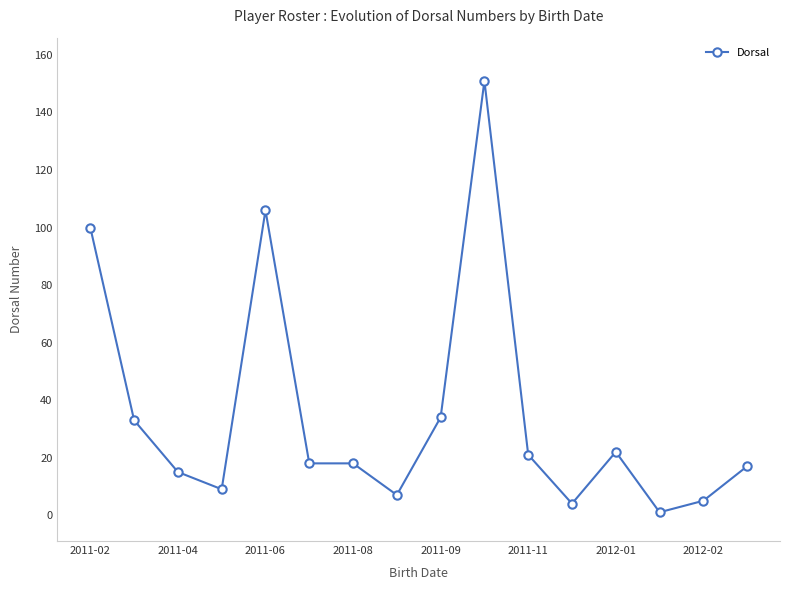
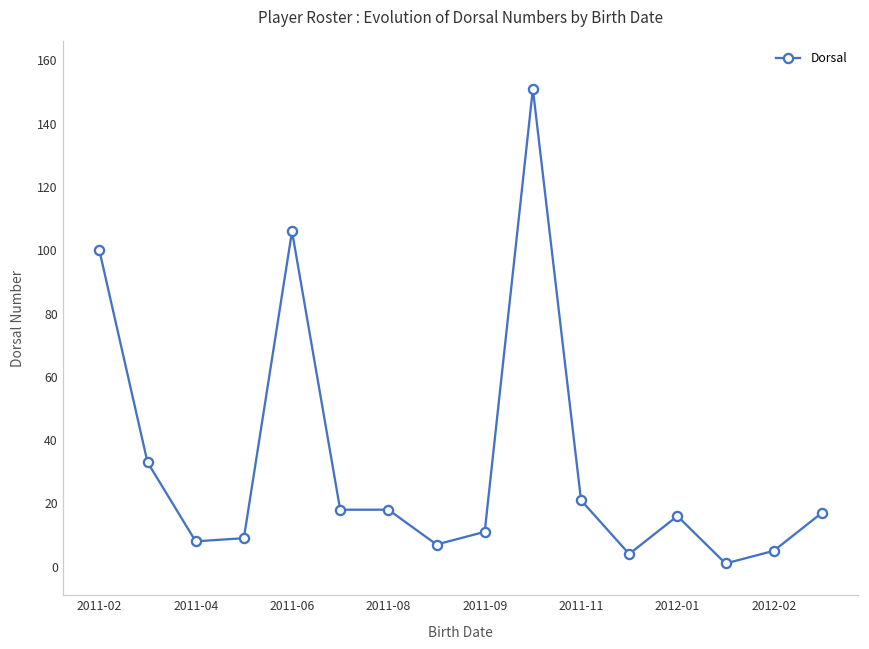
  {
    "2011-02": 100,
-   "2011-04": 15,
+   "2011-04": 8,
    "2011-06": 106,
    "2011-08": 18,
-   "2011-09": 34,
+   "2011-09": 11,
    "2011-11": 21,
-   "2012-01": 22,
+   "2012-01": 16,
    "2012-02": 5
  }
